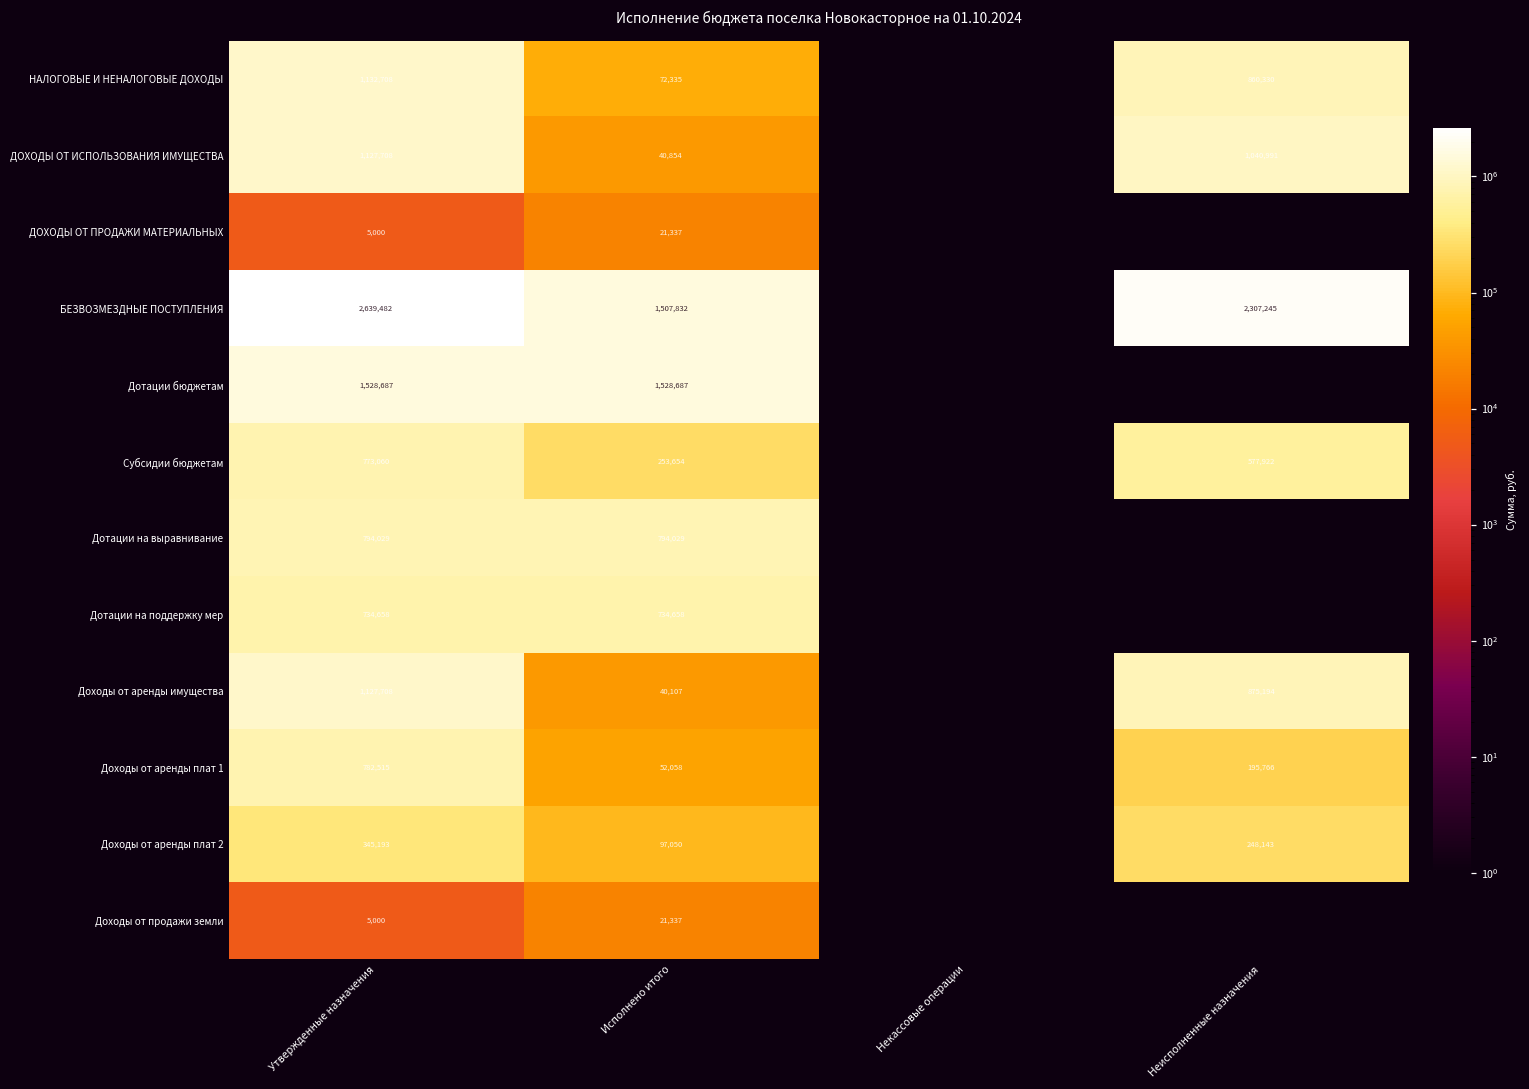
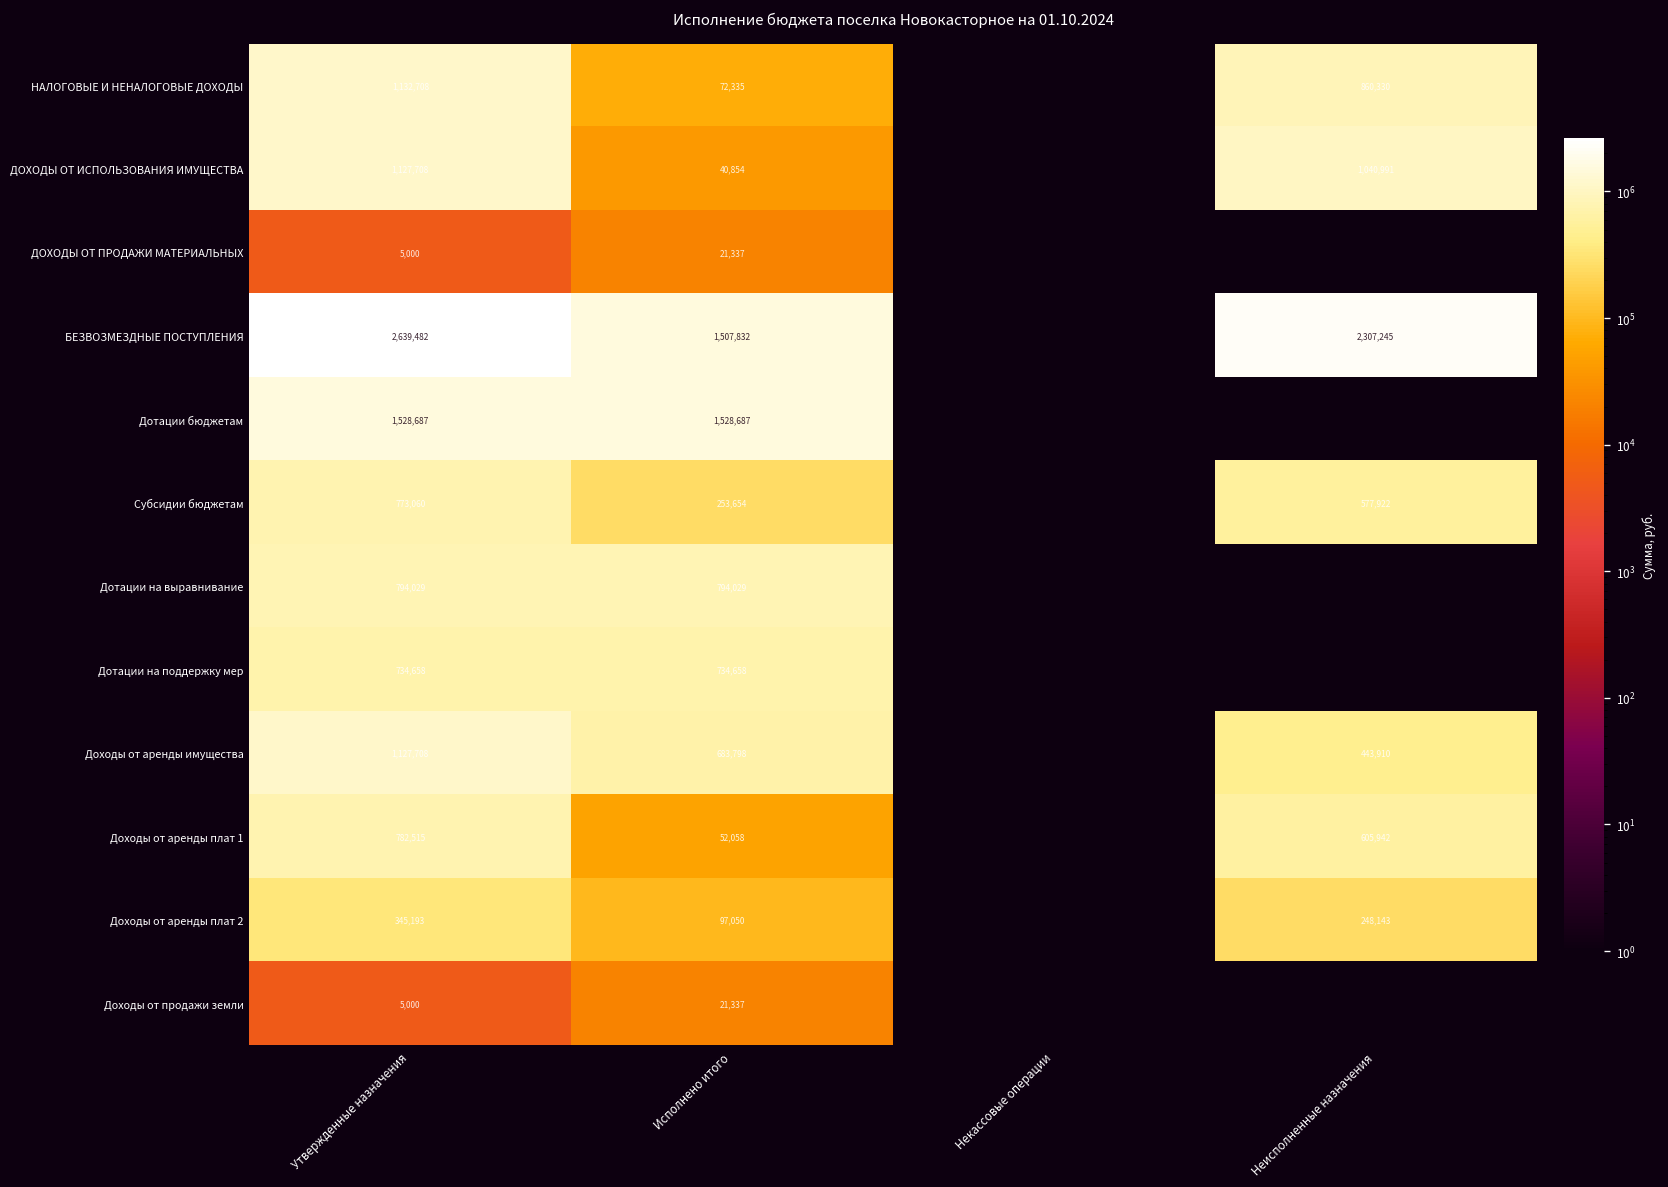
  {
    "НАЛОГОВЫЕ И НЕНАЛОГОВЫЕ ДОХОДЫ": {
      "Утвержденные назначения": "1,132,708",
      "Исполнено итого": "72,335",
      "Неисполненные назначения": "860,330"
    },
    "ДОХОДЫ ОТ ИСПОЛЬЗОВАНИЯ ИМУЩЕСТВА": {
      "Исполнено итого": "40,854",
      "Неисполненные назначения": "1,040,991"
    },
    "ДОХОДЫ ОТ ПРОДАЖИ МАТЕРИАЛЬНЫХ": {
      "Утвержденные назначения": "5,000",
      "Исполнено итого": "21,337"
    },
    "БЕЗВОЗМЕЗДНЫЕ ПОСТУПЛЕНИЯ": {
      "Утвержденные назначения": "2,639,482",
      "Исполнено итого": "1,507,832",
      "Неисполненные назначения": "2,307,245"
    },
    "Дотации бюджетам": {
      "Утвержденные назначения": "1,528,687",
      "Исполнено итого": "1,528,687"
    },
    "Субсидии бюджетам": {
      "Утвержденные назначения": "773,060",
      "Исполнено итого": "253,654",
      "Неисполненные назначения": "577,922"
    },
    "Дотации на выравнивание": {
      "Утвержденные назначения": "794,029",
      "Исполнено итого": "794,029"
    },
    "Дотации на поддержку мер": {
      "Утвержденные назначения": "734,658",
      "Исполнено итого": "734,658"
    },
    "Доходы от аренды имущества": {
-     "Исполнено итого": "40,107",
-     "Неисполненные назначения": "875,194"
+     "Исполнено итого": "683,798",
+     "Неисполненные назначения": "443,910"
    },
    "Доходы от аренды плат 1": {
      "Утвержденные назначения": "782,515",
      "Исполнено итого": "52,058",
-     "Неисполненные назначения": "195,766"
+     "Неисполненные назначения": "605,942"
    },
    "Доходы от аренды плат 2": {
      "Утвержденные назначения": "345,193",
      "Исполнено итого": "97,050",
      "Неисполненные назначения": "248,143"
    },
    "Доходы от продажи земли": {
      "Утвержденные назначения": "5,000",
      "Исполнено итого": "21,337"
    }
  }
